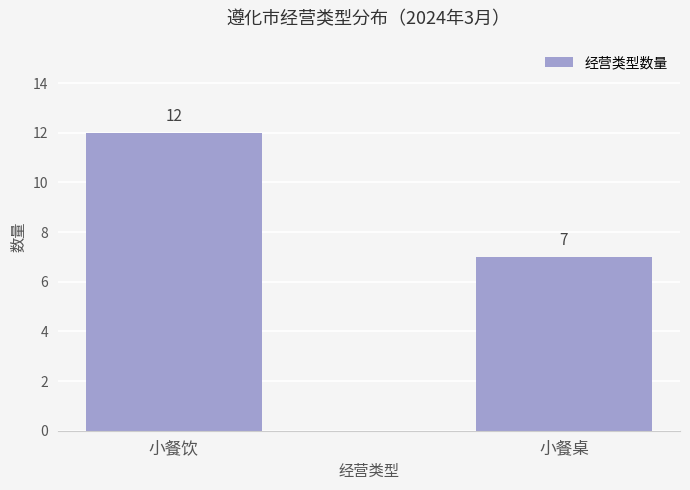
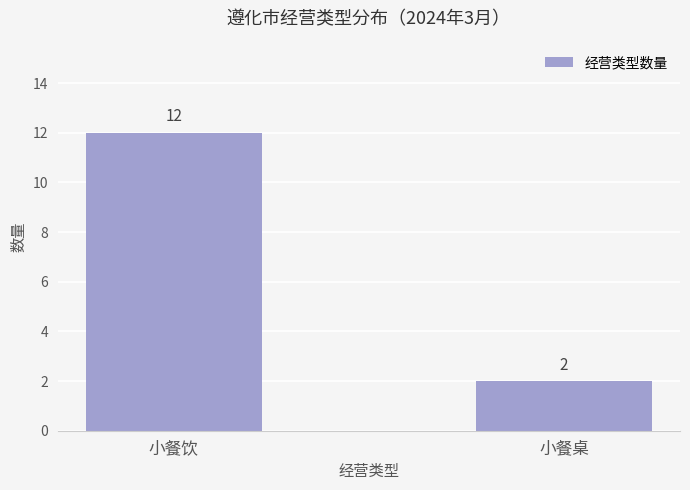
  {
    "小餐饮": 12,
-   "小餐桌": 7
+   "小餐桌": 2
  }
